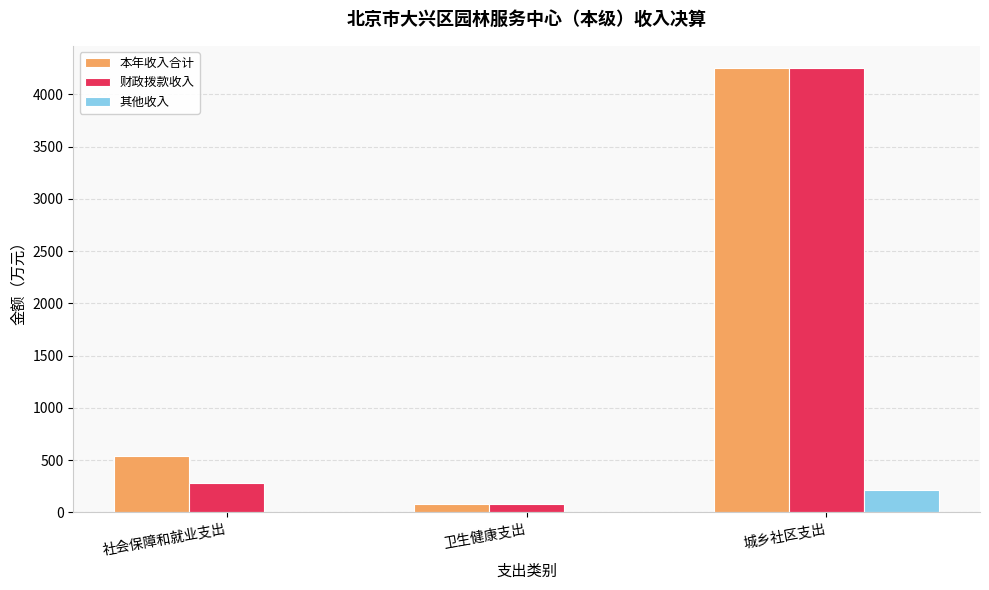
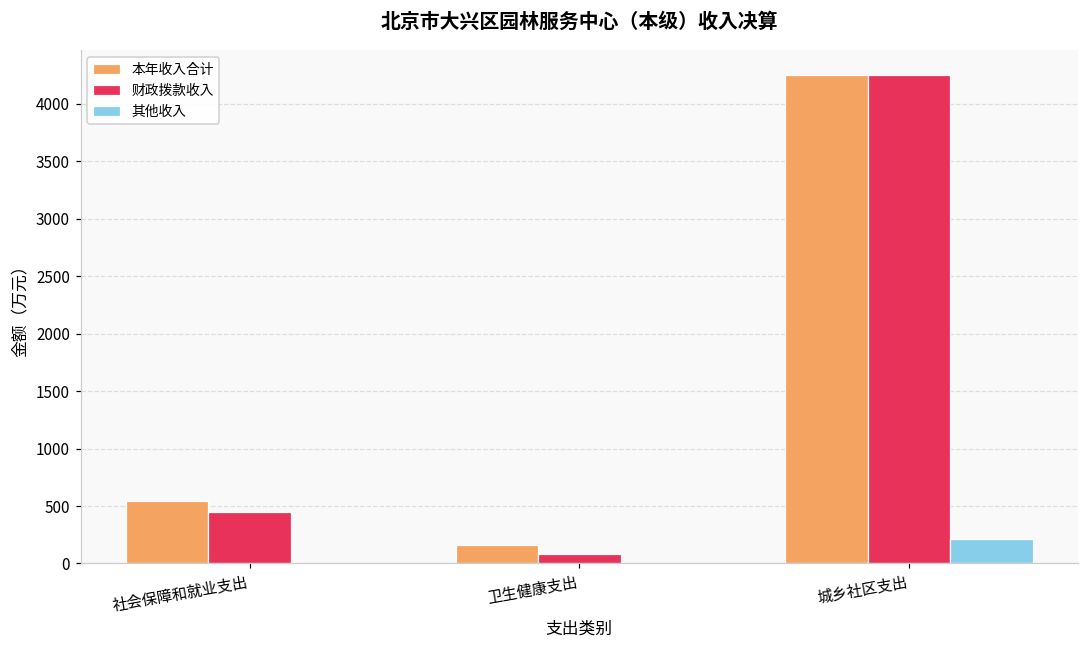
  {
    "本年收入合计": {
      "社会保障和就业支出": 540,
-     "卫生健康支出": 80,
+     "卫生健康支出": 160,
      "城乡社区支出": 4250
    },
    "财政拨款收入": {
-     "社会保障和就业支出": 280,
+     "社会保障和就业支出": 450,
      "卫生健康支出": 80,
      "城乡社区支出": 4250
    },
    "其他收入": {
      "社会保障和就业支出": 0,
      "卫生健康支出": 0,
      "城乡社区支出": 210
    }
  }
